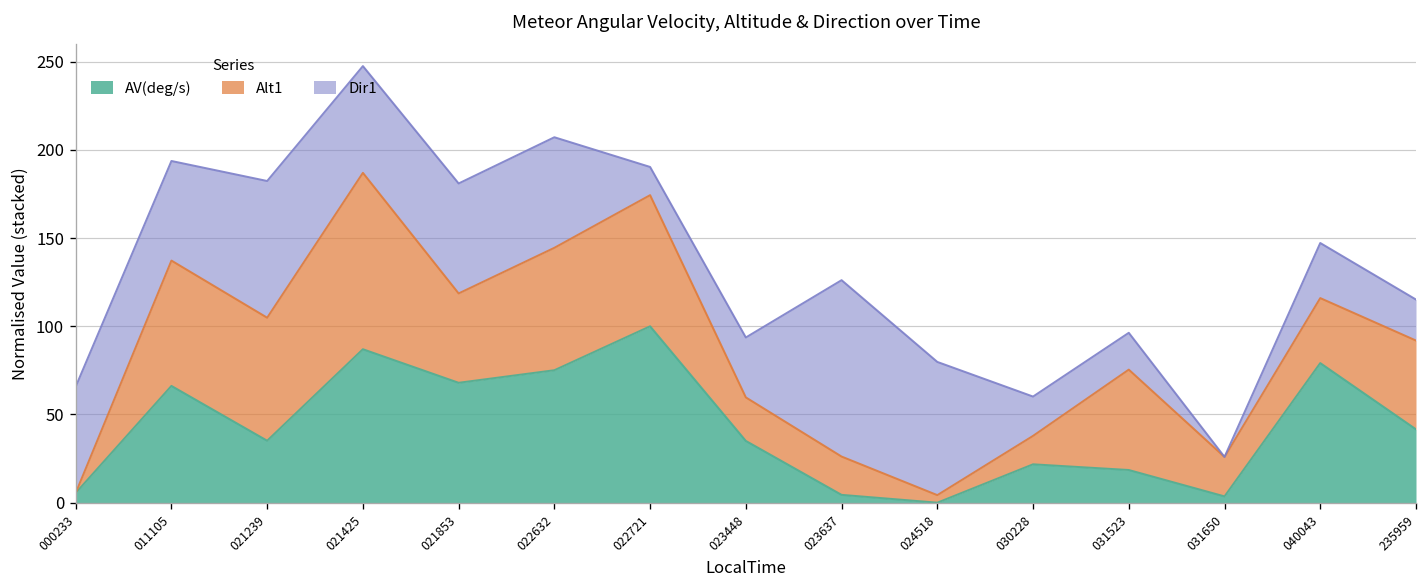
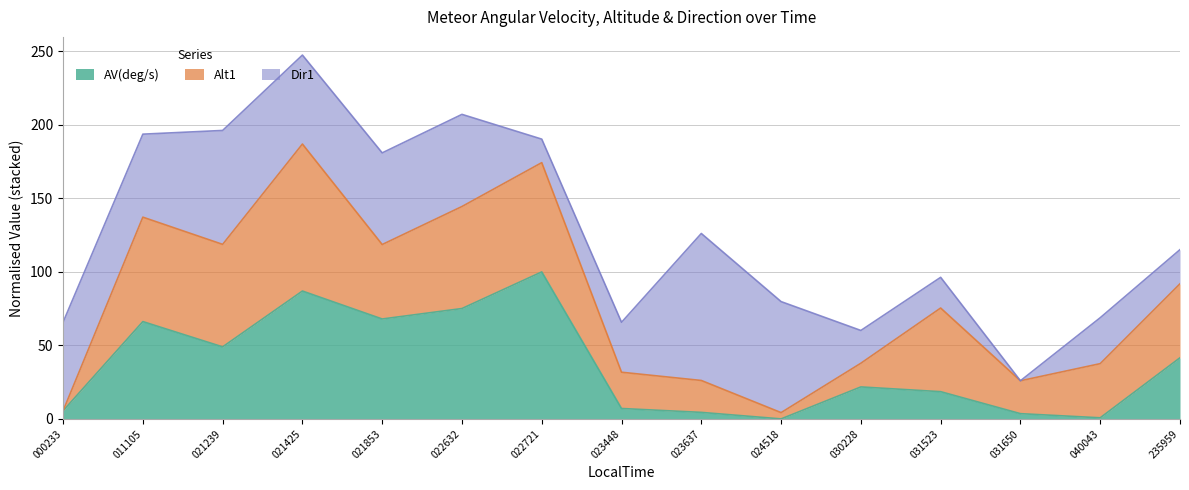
  {
    "AV(deg/s)": {
      "011105": 66,
-     "021239": 35,
+     "021239": 49,
      "021425": 87,
      "021853": 68,
      "022632": 75,
      "022721": 100,
-     "023448": 35,
+     "023448": 7,
      "023637": 4,
      "024518": 0,
      "030228": 22,
      "031523": 19,
      "031650": 4,
-     "040043": 79,
+     "040043": 1,
      "235959": 42
    },
    "Alt1": {
      "011105": 71,
      "021239": 70,
      "021425": 100,
      "021853": 51,
      "022632": 69,
      "022721": 74,
      "023448": 25,
      "023637": 22,
      "024518": 4,
      "030228": 16,
      "031523": 57,
      "040043": 37,
      "235959": 50
    },
    "Dir1": {
      "000233": 60,
      "011105": 56,
      "021239": 78,
      "021425": 61,
      "021853": 62,
      "022632": 63,
      "022721": 16,
      "023448": 34,
      "023637": 100,
      "024518": 76,
      "030228": 22,
      "031523": 21,
      "040043": 31,
      "235959": 23
    }
  }
